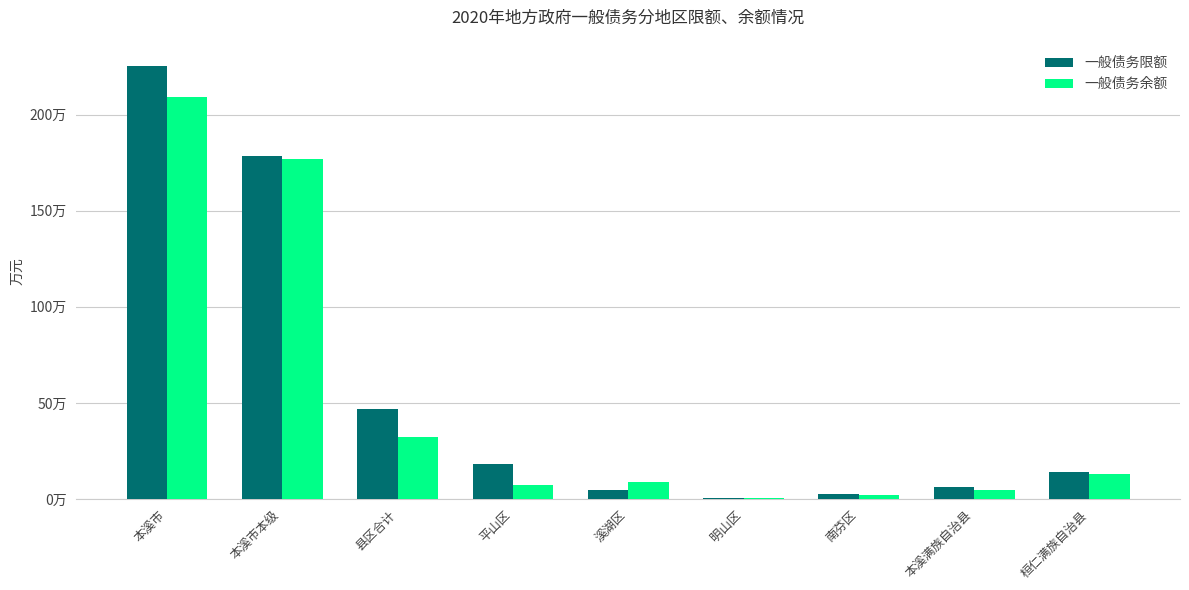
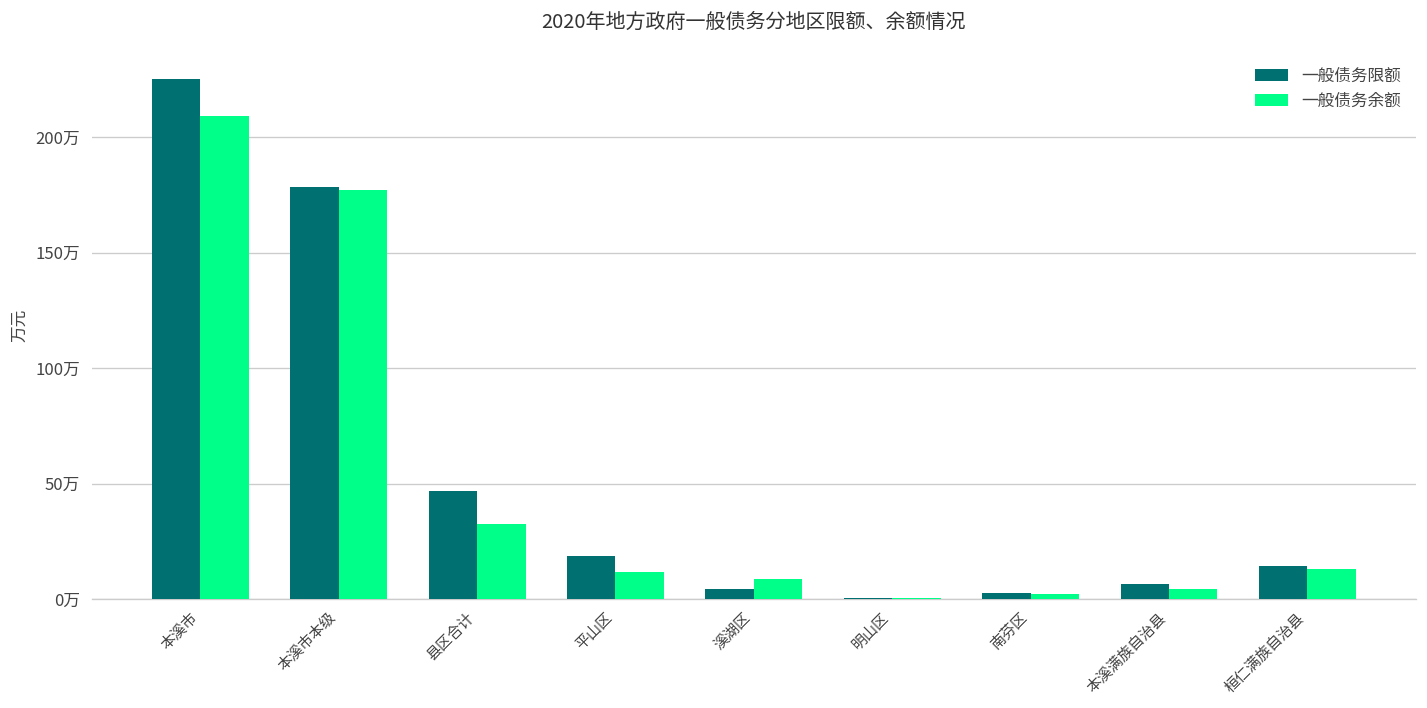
  {
    "一般债务限额": {
      "本溪市": "225万",
      "本溪市本级": "179万",
      "县区合计": "47万",
      "平山区": "19万",
      "溪湖区": "5万",
      "南芬区": "2万",
      "本溪满族自治县": "6万",
      "桓仁满族自治县": "14万"
    },
    "一般债务余额": {
      "本溪市": "209万",
      "本溪市本级": "177万",
      "县区合计": "32万",
-     "平山区": "7万",
+     "平山区": "12万",
      "溪湖区": "9万",
      "南芬区": "2万",
      "本溪满族自治县": "5万",
      "桓仁满族自治县": "13万"
    }
  }
